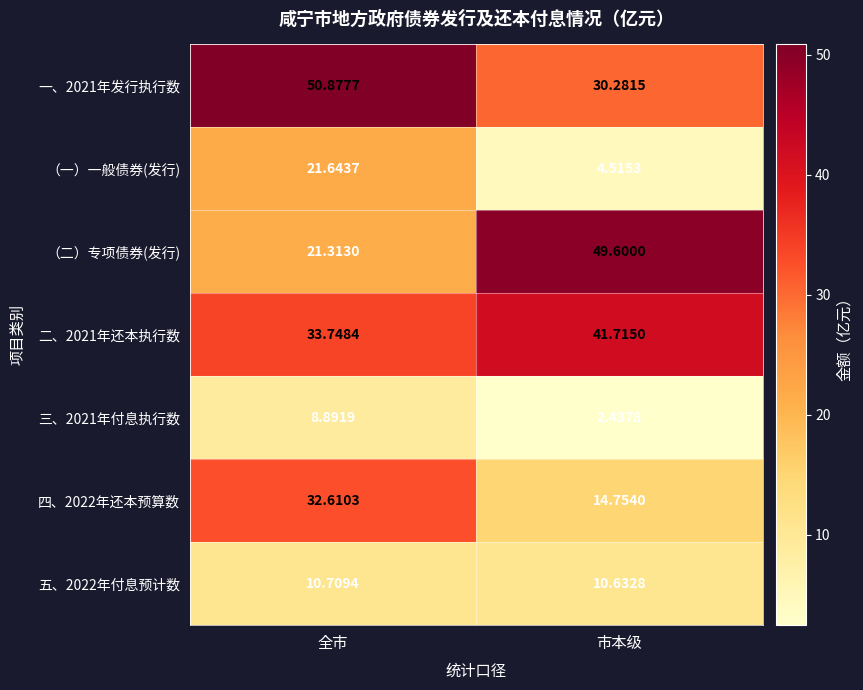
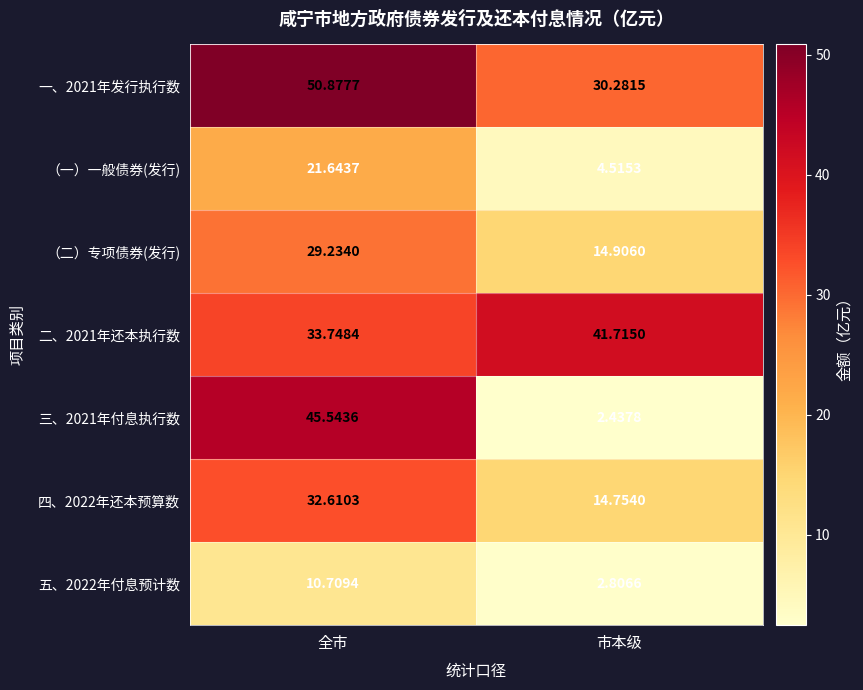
  {
    "一、2021年发行执行数": {
      "全市": 50.8777,
      "市本级": 30.2815
    },
    "（一）一般债券(发行)": {
      "全市": 21.6437,
      "市本级": 4.5153
    },
    "（二）专项债券(发行)": {
-     "全市": 21.3130,
-     "市本级": 49.6000
+     "全市": 29.2340,
+     "市本级": 14.9060
    },
    "二、2021年还本执行数": {
      "全市": 33.7484,
      "市本级": 41.7150
    },
    "三、2021年付息执行数": {
-     "全市": 8.8919,
+     "全市": 45.5436,
      "市本级": 2.4378
    },
    "四、2022年还本预算数": {
      "全市": 32.6103,
      "市本级": 14.7540
    },
    "五、2022年付息预计数": {
      "全市": 10.7094,
-     "市本级": 10.6328
+     "市本级": 2.8066
    }
  }
